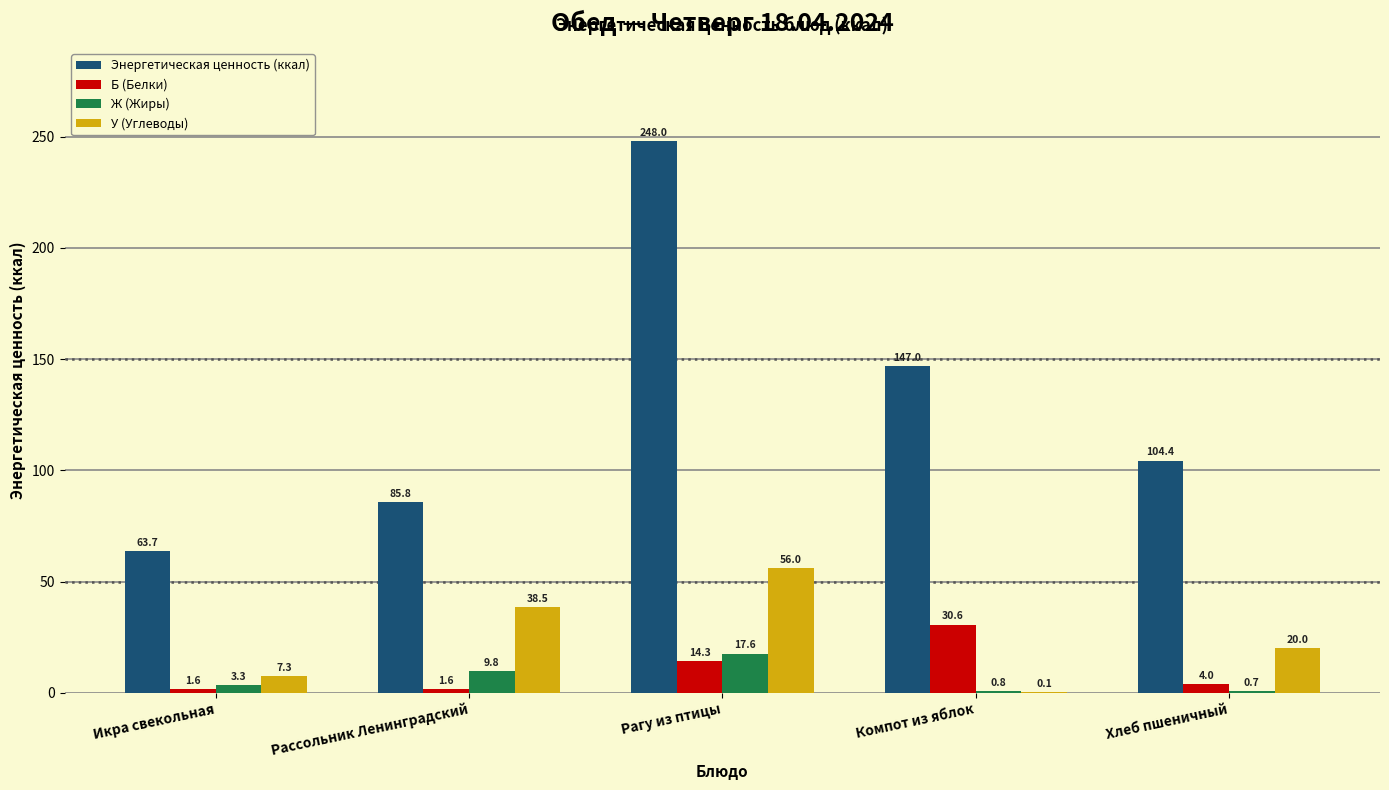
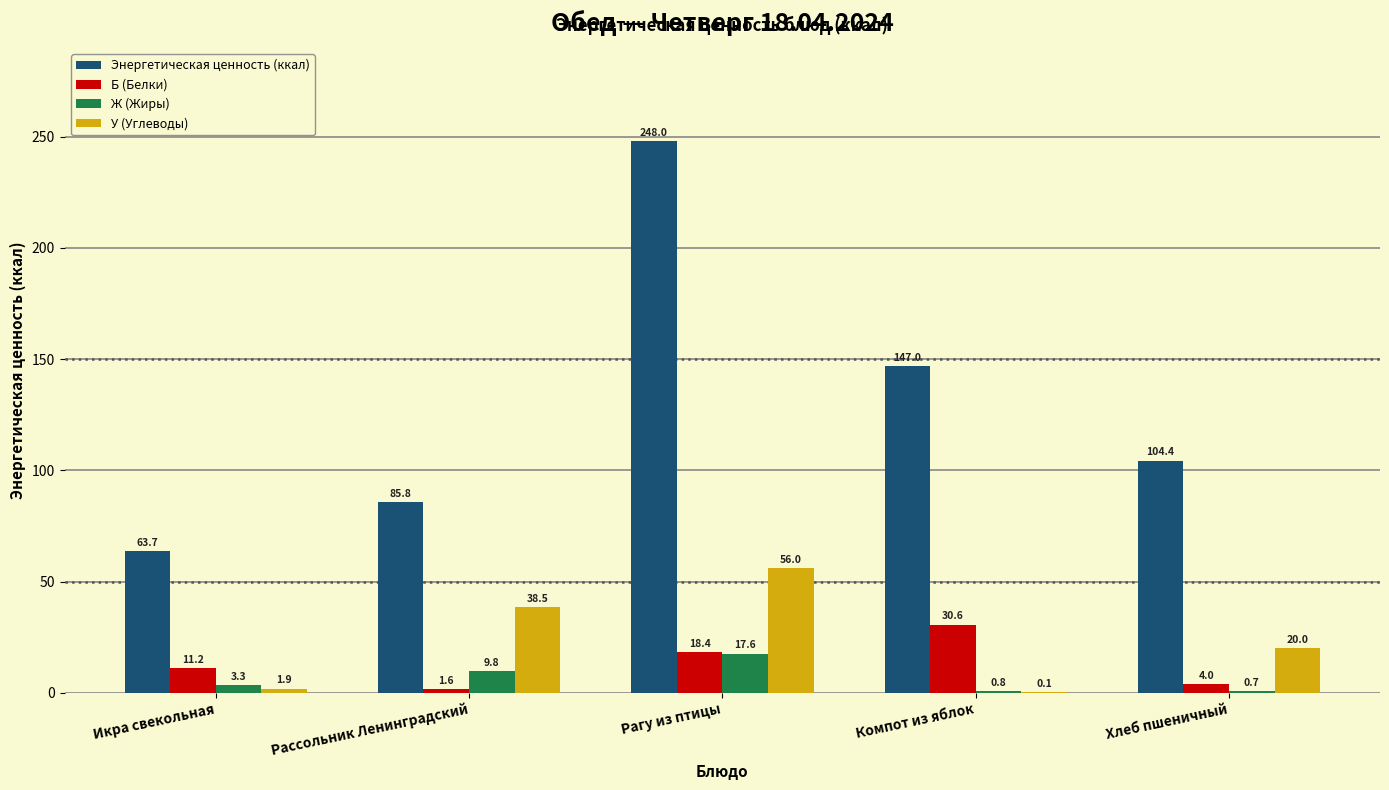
  {
    "Энергетическая ценность (ккал)": {
      "Икра свекольная": 63.7,
      "Рассольник Ленинградский": 85.8,
      "Рагу из птицы": 248.0,
      "Компот из яблок": 147.0,
      "Хлеб пшеничный": 104.4
    },
    "Б (Белки)": {
-     "Икра свекольная": 1.6,
+     "Икра свекольная": 11.2,
      "Рассольник Ленинградский": 1.6,
-     "Рагу из птицы": 14.3,
+     "Рагу из птицы": 18.4,
      "Компот из яблок": 30.6,
      "Хлеб пшеничный": 4.0
    },
    "Ж (Жиры)": {
      "Икра свекольная": 3.3,
      "Рассольник Ленинградский": 9.8,
      "Рагу из птицы": 17.6,
      "Компот из яблок": 0.8,
      "Хлеб пшеничный": 0.7
    },
    "У (Углеводы)": {
-     "Икра свекольная": 7.3,
+     "Икра свекольная": 1.9,
      "Рассольник Ленинградский": 38.5,
      "Рагу из птицы": 56.0,
      "Компот из яблок": 0.1,
      "Хлеб пшеничный": 20.0
    }
  }
